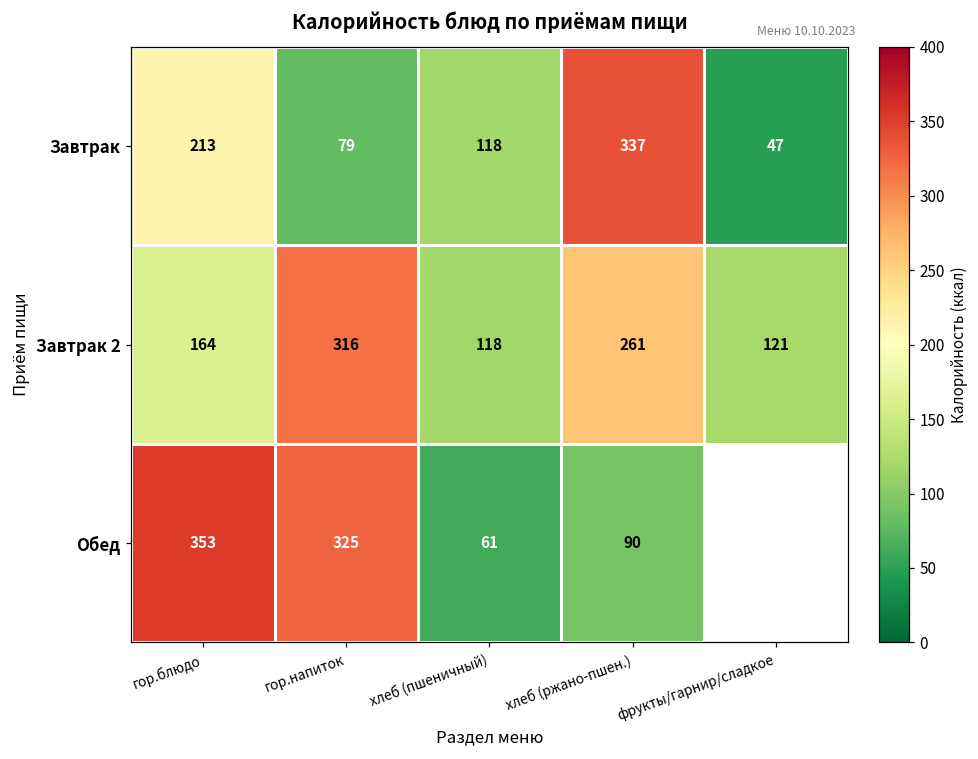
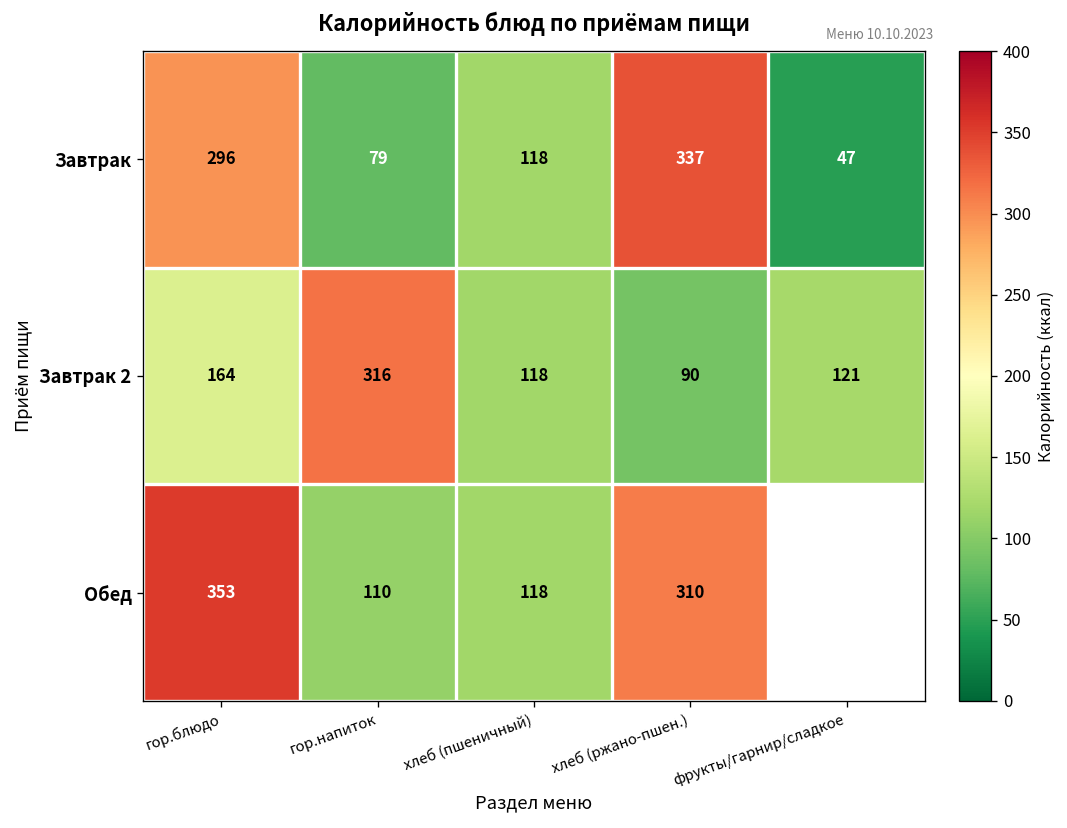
  {
    "Завтрак": {
-     "гор.блюдо": 213,
+     "гор.блюдо": 296,
      "гор.напиток": 79,
      "хлеб (пшеничный)": 118,
      "хлеб (ржано-пшен.)": 337,
      "фрукты/гарнир/сладкое": 47
    },
    "Завтрак 2": {
      "гор.блюдо": 164,
      "гор.напиток": 316,
      "хлеб (пшеничный)": 118,
-     "хлеб (ржано-пшен.)": 261,
+     "хлеб (ржано-пшен.)": 90,
      "фрукты/гарнир/сладкое": 121
    },
    "Обед": {
      "гор.блюдо": 353,
-     "гор.напиток": 325,
-     "хлеб (пшеничный)": 61,
-     "хлеб (ржано-пшен.)": 90
+     "гор.напиток": 110,
+     "хлеб (пшеничный)": 118,
+     "хлеб (ржано-пшен.)": 310
    }
  }
